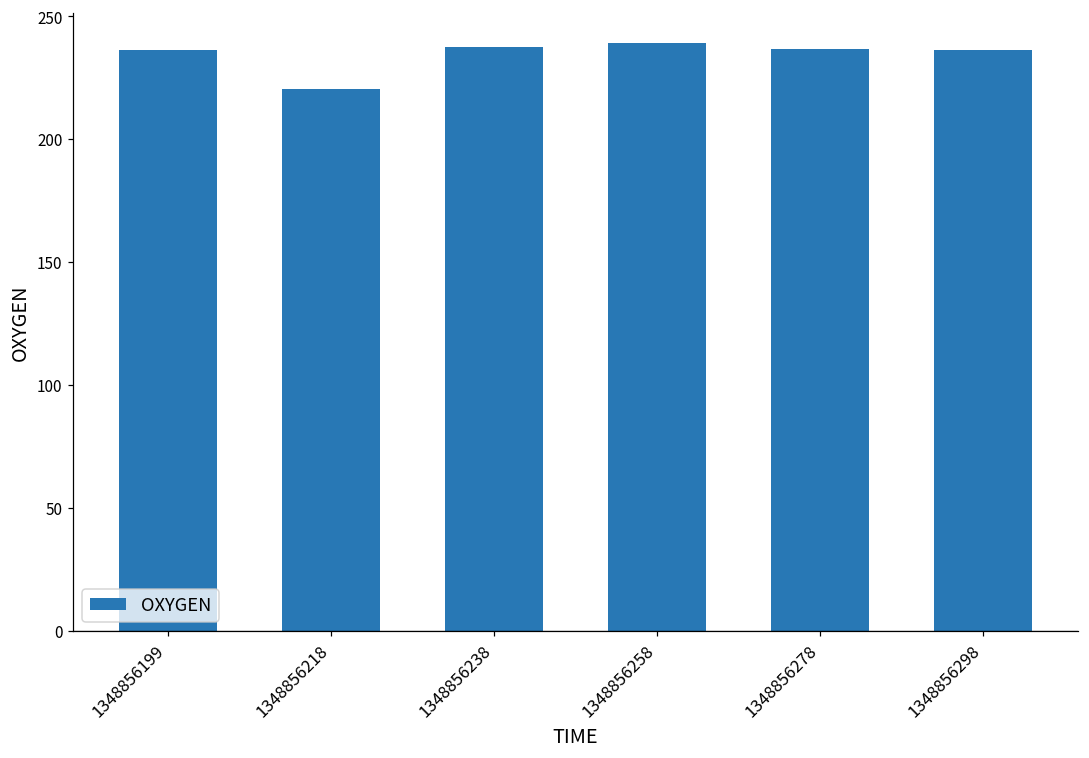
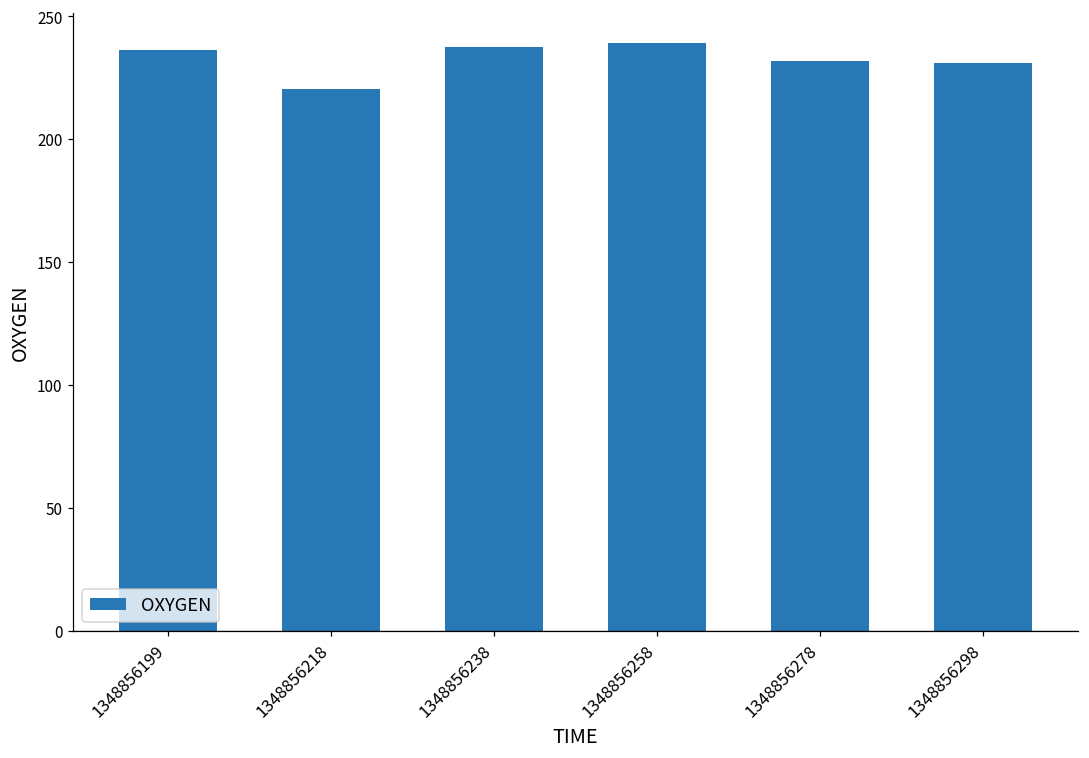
  {
    "1348856199": 236,
    "1348856218": 220,
    "1348856238": 237,
    "1348856258": 239,
-   "1348856278": 237,
-   "1348856298": 236
+   "1348856278": 232,
+   "1348856298": 231
  }
